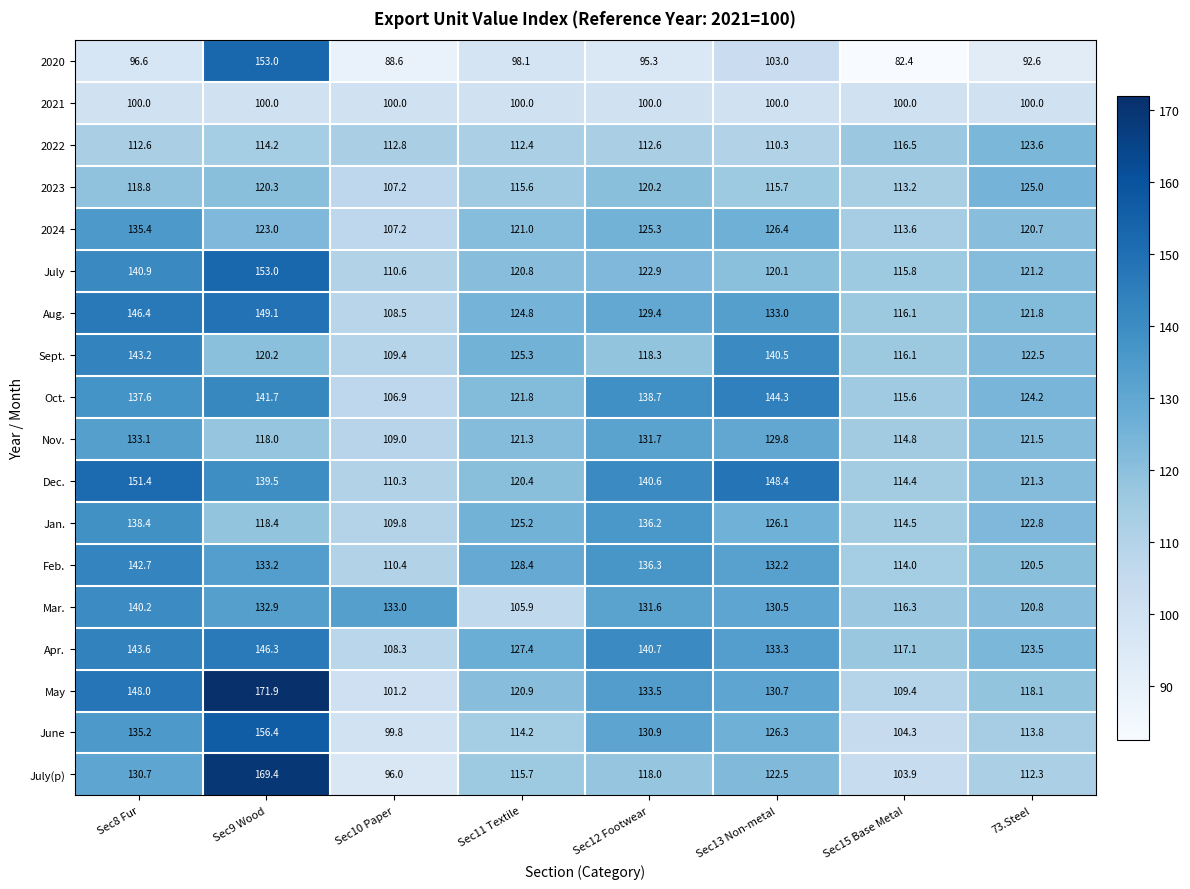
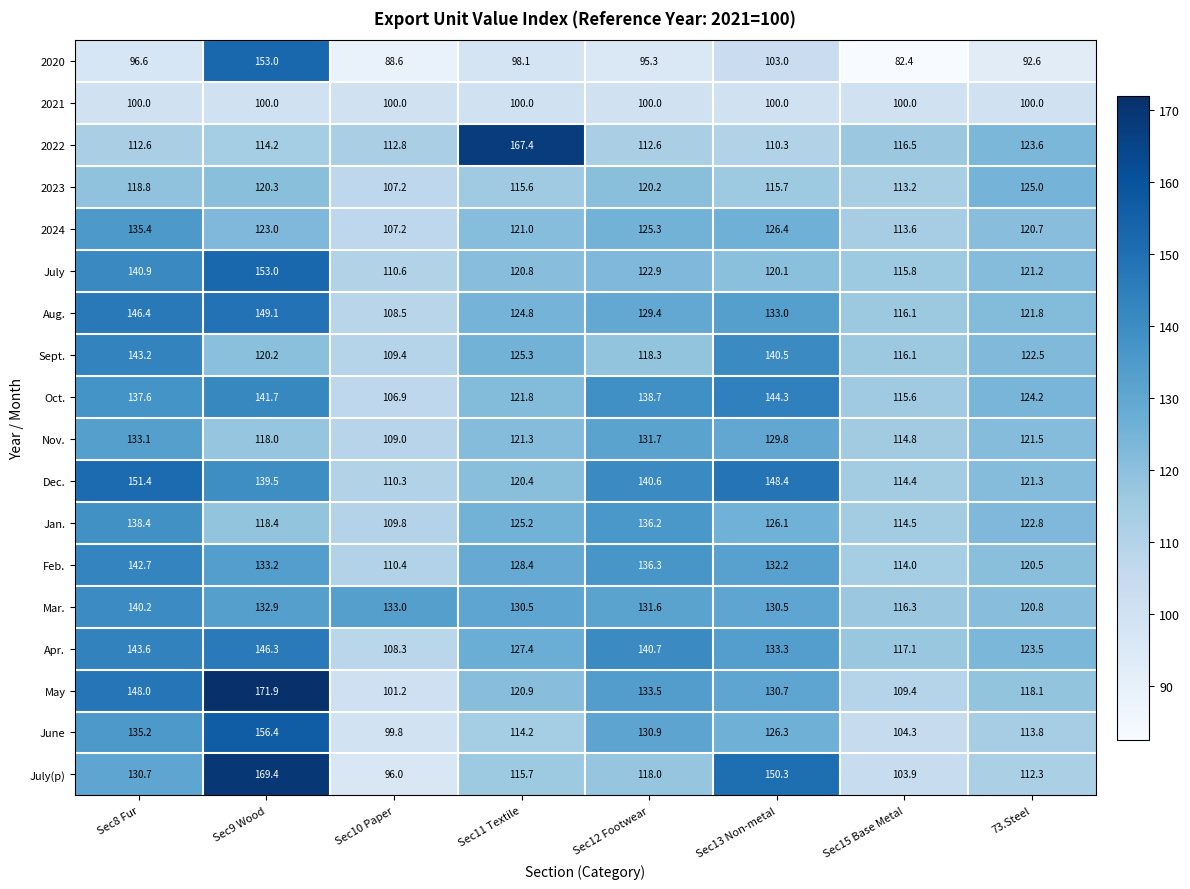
  {
    "2020": {
      "Sec8 Fur": 96.6,
      "Sec9 Wood": 153.0,
      "Sec10 Paper": 88.6,
      "Sec11 Textile": 98.1,
      "Sec12 Footwear": 95.3,
      "Sec13 Non-metal": 103.0,
      "Sec15 Base Metal": 82.4,
      "73.Steel": 92.6
    },
    "2021": {
      "Sec8 Fur": 100.0,
      "Sec9 Wood": 100.0,
      "Sec10 Paper": 100.0,
      "Sec11 Textile": 100.0,
      "Sec12 Footwear": 100.0,
      "Sec13 Non-metal": 100.0,
      "Sec15 Base Metal": 100.0,
      "73.Steel": 100.0
    },
    "2022": {
      "Sec8 Fur": 112.6,
      "Sec9 Wood": 114.2,
      "Sec10 Paper": 112.8,
-     "Sec11 Textile": 112.4,
+     "Sec11 Textile": 167.4,
      "Sec12 Footwear": 112.6,
      "Sec13 Non-metal": 110.3,
      "Sec15 Base Metal": 116.5,
      "73.Steel": 123.6
    },
    "2023": {
      "Sec8 Fur": 118.8,
      "Sec9 Wood": 120.3,
      "Sec10 Paper": 107.2,
      "Sec11 Textile": 115.6,
      "Sec12 Footwear": 120.2,
      "Sec13 Non-metal": 115.7,
      "Sec15 Base Metal": 113.2,
      "73.Steel": 125.0
    },
    "2024": {
      "Sec8 Fur": 135.4,
      "Sec9 Wood": 123.0,
      "Sec10 Paper": 107.2,
      "Sec11 Textile": 121.0,
      "Sec12 Footwear": 125.3,
      "Sec13 Non-metal": 126.4,
      "Sec15 Base Metal": 113.6,
      "73.Steel": 120.7
    },
    "July": {
      "Sec8 Fur": 140.9,
      "Sec9 Wood": 153.0,
      "Sec10 Paper": 110.6,
      "Sec11 Textile": 120.8,
      "Sec12 Footwear": 122.9,
      "Sec13 Non-metal": 120.1,
      "Sec15 Base Metal": 115.8,
      "73.Steel": 121.2
    },
    "Aug.": {
      "Sec8 Fur": 146.4,
      "Sec9 Wood": 149.1,
      "Sec10 Paper": 108.5,
      "Sec11 Textile": 124.8,
      "Sec12 Footwear": 129.4,
      "Sec13 Non-metal": 133.0,
      "Sec15 Base Metal": 116.1,
      "73.Steel": 121.8
    },
    "Sept.": {
      "Sec8 Fur": 143.2,
      "Sec9 Wood": 120.2,
      "Sec10 Paper": 109.4,
      "Sec11 Textile": 125.3,
      "Sec12 Footwear": 118.3,
      "Sec13 Non-metal": 140.5,
      "Sec15 Base Metal": 116.1,
      "73.Steel": 122.5
    },
    "Oct.": {
      "Sec8 Fur": 137.6,
      "Sec9 Wood": 141.7,
      "Sec10 Paper": 106.9,
      "Sec11 Textile": 121.8,
      "Sec12 Footwear": 138.7,
      "Sec13 Non-metal": 144.3,
      "Sec15 Base Metal": 115.6,
      "73.Steel": 124.2
    },
    "Nov.": {
      "Sec8 Fur": 133.1,
      "Sec9 Wood": 118.0,
      "Sec10 Paper": 109.0,
      "Sec11 Textile": 121.3,
      "Sec12 Footwear": 131.7,
      "Sec13 Non-metal": 129.8,
      "Sec15 Base Metal": 114.8,
      "73.Steel": 121.5
    },
    "Dec.": {
      "Sec8 Fur": 151.4,
      "Sec9 Wood": 139.5,
      "Sec10 Paper": 110.3,
      "Sec11 Textile": 120.4,
      "Sec12 Footwear": 140.6,
      "Sec13 Non-metal": 148.4,
      "Sec15 Base Metal": 114.4,
      "73.Steel": 121.3
    },
    "Jan.": {
      "Sec8 Fur": 138.4,
      "Sec9 Wood": 118.4,
      "Sec10 Paper": 109.8,
      "Sec11 Textile": 125.2,
      "Sec12 Footwear": 136.2,
      "Sec13 Non-metal": 126.1,
      "Sec15 Base Metal": 114.5,
      "73.Steel": 122.8
    },
    "Feb.": {
      "Sec8 Fur": 142.7,
      "Sec9 Wood": 133.2,
      "Sec10 Paper": 110.4,
      "Sec11 Textile": 128.4,
      "Sec12 Footwear": 136.3,
      "Sec13 Non-metal": 132.2,
      "Sec15 Base Metal": 114.0,
      "73.Steel": 120.5
    },
    "Mar.": {
      "Sec8 Fur": 140.2,
      "Sec9 Wood": 132.9,
      "Sec10 Paper": 133.0,
-     "Sec11 Textile": 105.9,
+     "Sec11 Textile": 130.5,
      "Sec12 Footwear": 131.6,
      "Sec13 Non-metal": 130.5,
      "Sec15 Base Metal": 116.3,
      "73.Steel": 120.8
    },
    "Apr.": {
      "Sec8 Fur": 143.6,
      "Sec9 Wood": 146.3,
      "Sec10 Paper": 108.3,
      "Sec11 Textile": 127.4,
      "Sec12 Footwear": 140.7,
      "Sec13 Non-metal": 133.3,
      "Sec15 Base Metal": 117.1,
      "73.Steel": 123.5
    },
    "May": {
      "Sec8 Fur": 148.0,
      "Sec9 Wood": 171.9,
      "Sec10 Paper": 101.2,
      "Sec11 Textile": 120.9,
      "Sec12 Footwear": 133.5,
      "Sec13 Non-metal": 130.7,
      "Sec15 Base Metal": 109.4,
      "73.Steel": 118.1
    },
    "June": {
      "Sec8 Fur": 135.2,
      "Sec9 Wood": 156.4,
      "Sec10 Paper": 99.8,
      "Sec11 Textile": 114.2,
      "Sec12 Footwear": 130.9,
      "Sec13 Non-metal": 126.3,
      "Sec15 Base Metal": 104.3,
      "73.Steel": 113.8
    },
    "July(p)": {
      "Sec8 Fur": 130.7,
      "Sec9 Wood": 169.4,
      "Sec10 Paper": 96.0,
      "Sec11 Textile": 115.7,
      "Sec12 Footwear": 118.0,
-     "Sec13 Non-metal": 122.5,
+     "Sec13 Non-metal": 150.3,
      "Sec15 Base Metal": 103.9,
      "73.Steel": 112.3
    }
  }
